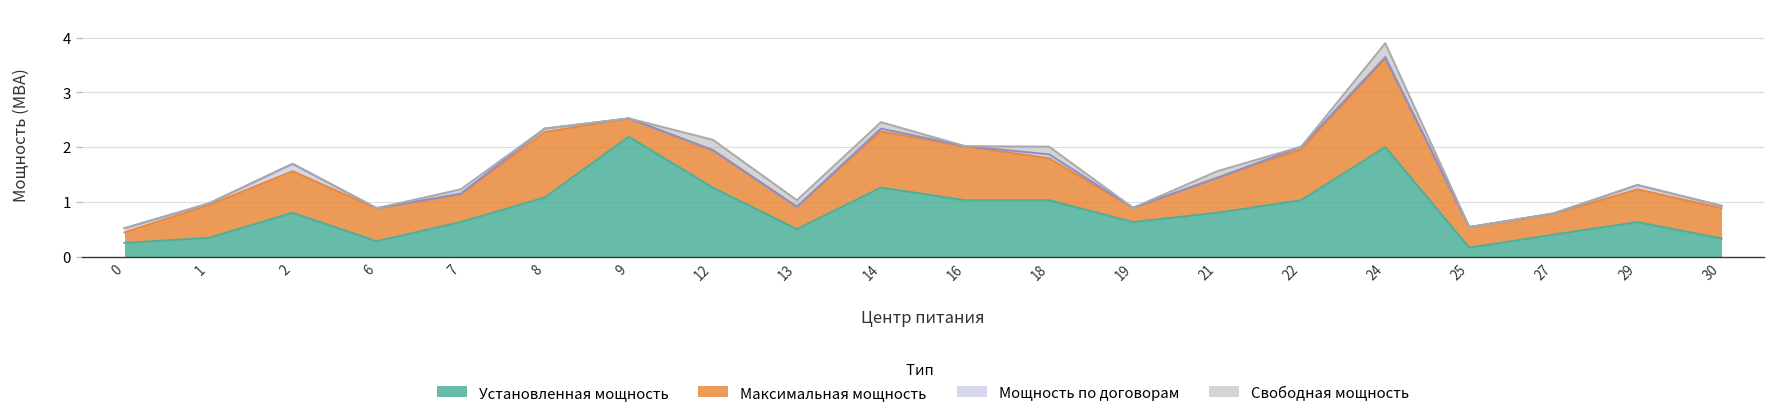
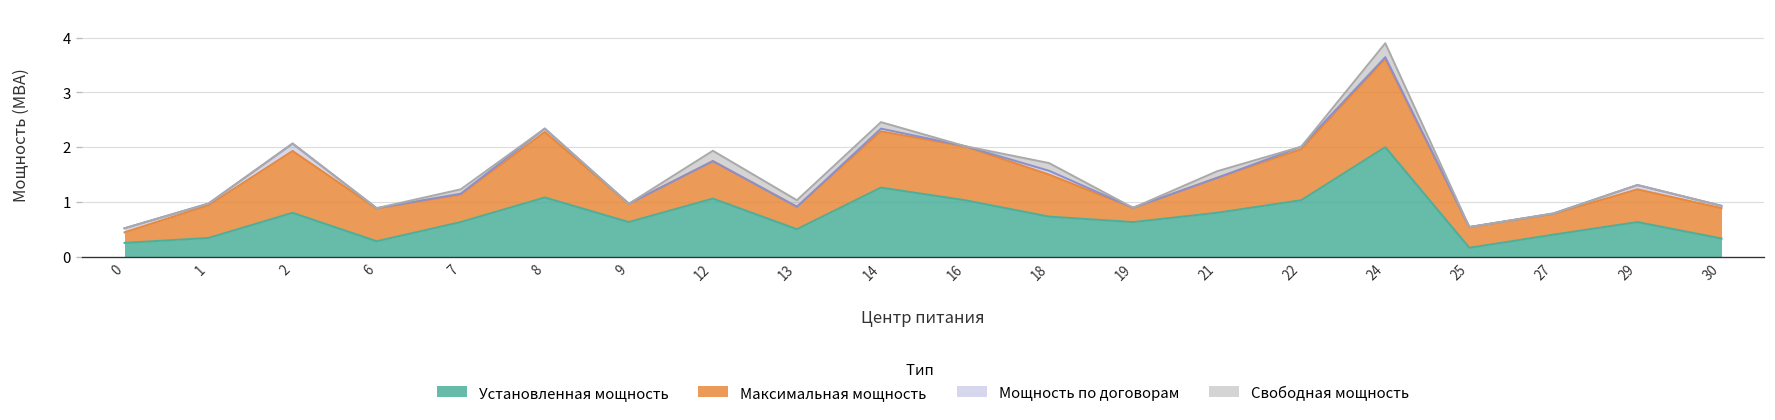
  {
    "Установленная мощность": {
      "0": 0.3,
      "1": 0.3,
      "2": 0.8,
      "6": 0.3,
      "7": 0.6,
      "8": 1.1,
-     "9": 2.2,
-     "12": 1.3,
+     "9": 0.6,
+     "12": 1.1,
      "13": 0.5,
      "14": 1.3,
      "16": 1.0,
-     "18": 1.0,
+     "18": 0.7,
      "19": 0.6,
      "21": 0.8,
      "22": 1.0,
      "24": 2.0,
      "25": 0.2,
      "27": 0.4,
      "29": 0.6,
      "30": 0.3
    },
    "Максимальная мощность": {
      "0": 0.2,
-     "2": 0.8,
+     "2": 1.1,
      "8": 1.2,
      "18": 0.8,
      "29": 0.6
    }
  }
